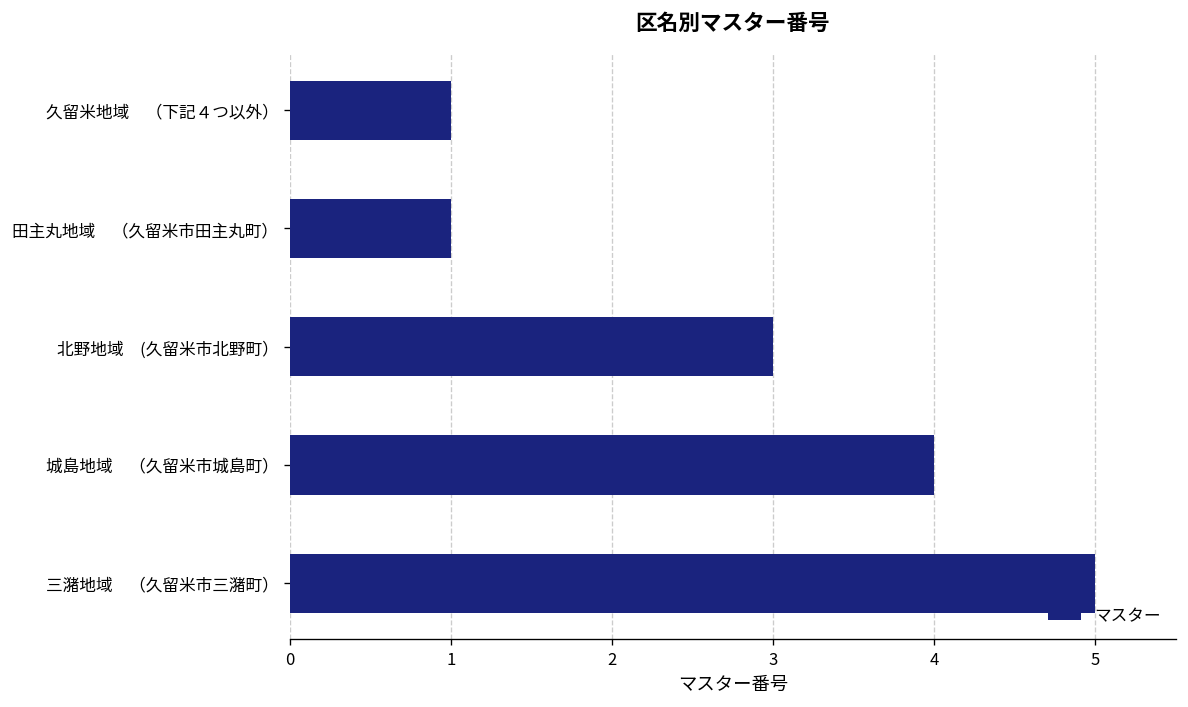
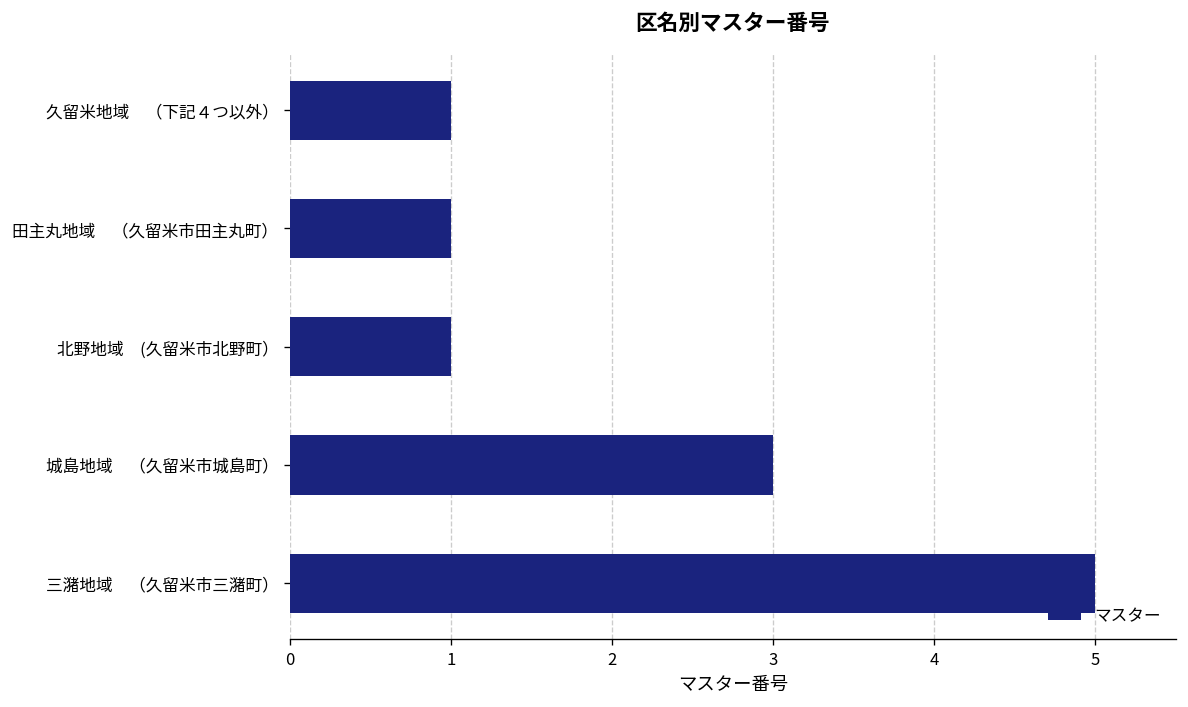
  {
    "久留米地域 （下記４つ以外）": 1,
    "田主丸地域 （久留米市田主丸町）": 1,
-   "北野地域 (久留米市北野町）": 3,
-   "城島地域 （久留米市城島町）": 4,
+   "北野地域 (久留米市北野町）": 1,
+   "城島地域 （久留米市城島町）": 3,
    "三潴地域 （久留米市三潴町）": 5
  }
